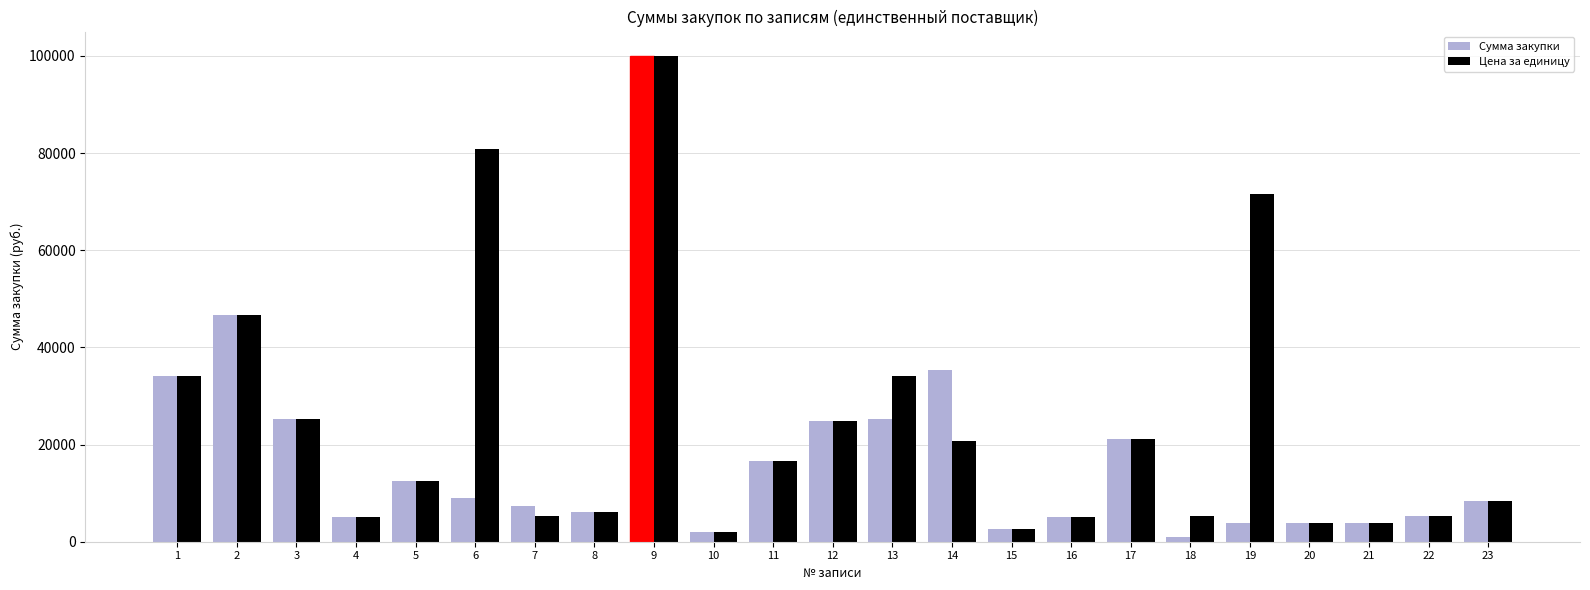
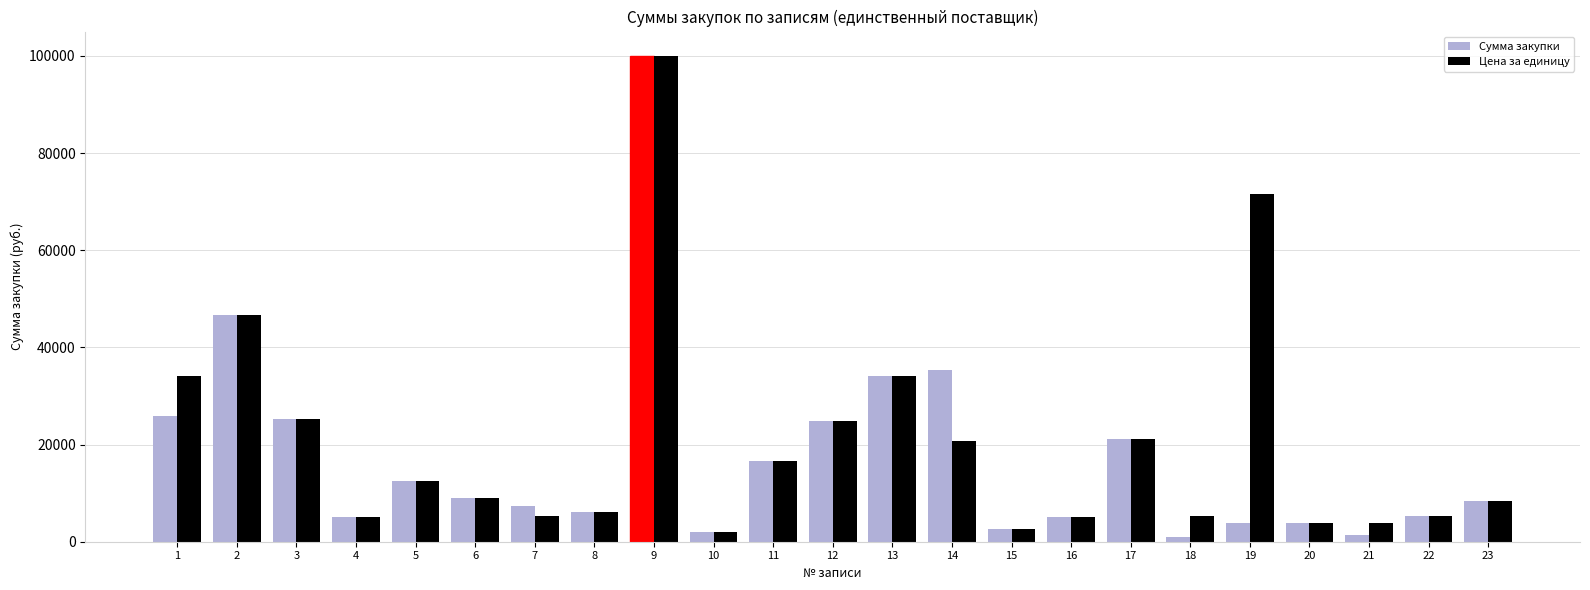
  {
    "Сумма закупки": {
-     "1": 34000,
+     "1": 26000,
      "2": 47000,
      "3": 25000,
      "4": 5000,
      "5": 12000,
      "6": 9000,
      "7": 7000,
      "8": 6000,
      "9": 100000,
      "10": 2000,
      "11": 17000,
      "12": 25000,
-     "13": 25000,
+     "13": 34000,
      "14": 35000,
      "15": 3000,
      "16": 5000,
      "17": 21000,
      "18": 1000,
      "19": 4000,
      "20": 4000,
-     "21": 4000,
+     "21": 1000,
      "22": 5000,
      "23": 8000
    },
    "Цена за единицу": {
      "1": 34000,
      "2": 47000,
      "3": 25000,
      "4": 5000,
      "5": 12000,
-     "6": 81000,
+     "6": 9000,
      "7": 5000,
      "8": 6000,
      "9": 100000,
      "10": 2000,
      "11": 17000,
      "12": 25000,
      "13": 34000,
      "14": 21000,
      "15": 3000,
      "16": 5000,
      "17": 21000,
      "18": 5000,
      "19": 72000,
      "20": 4000,
      "21": 4000,
      "22": 5000,
      "23": 8000
    }
  }
